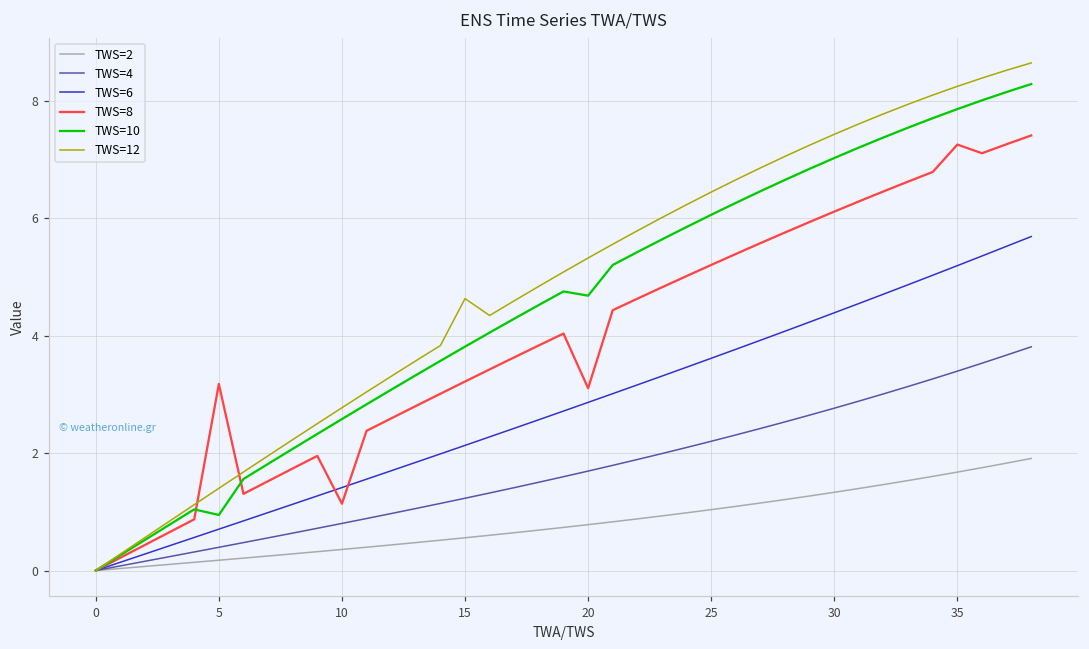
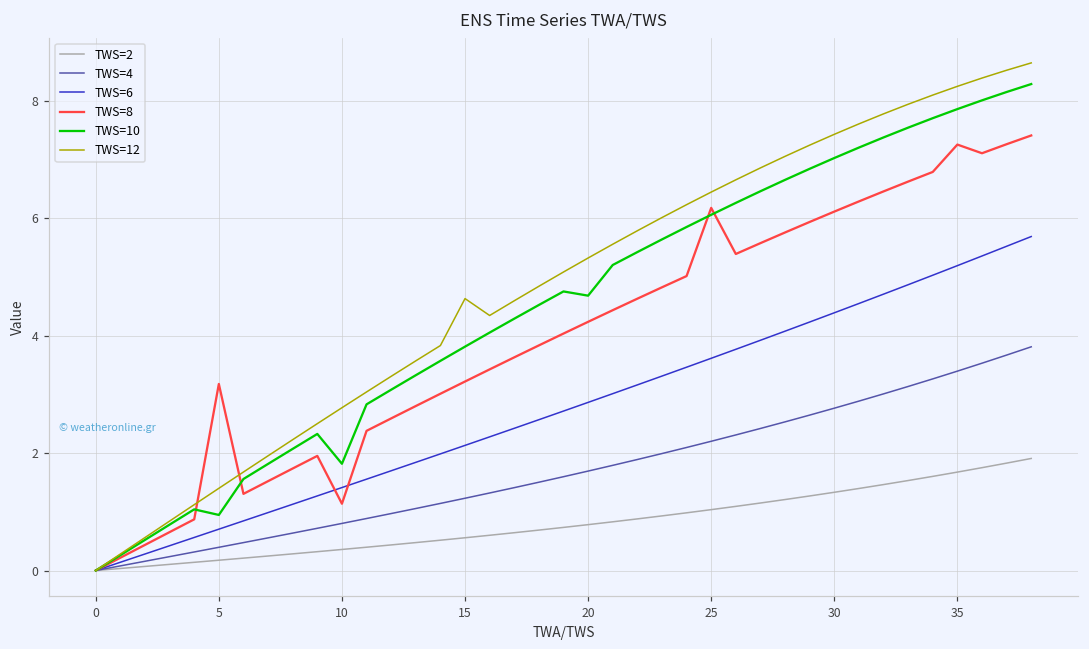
  {
    "TWS=2": {
      "5": 0.2,
      "10": 0.4,
      "15": 0.6,
      "20": 0.8,
      "25": 1.0,
      "30": 1.3,
      "35": 1.7
    },
    "TWS=8": {
      "5": 3.2,
      "10": 1.1,
      "15": 3.2,
-     "20": 3.1,
-     "25": 5.2,
+     "20": 4.2,
+     "25": 6.2,
      "30": 6.1,
      "35": 7.3
    },
    "TWS=10": {
      "5": 0.9,
-     "10": 2.6,
+     "10": 1.8,
      "15": 3.8,
      "20": 4.7,
      "25": 6.1,
      "30": 7.0,
      "35": 7.9
    },
    "TWS=12": {
      "5": 1.4,
      "10": 2.8,
      "15": 4.6,
      "20": 5.3,
      "25": 6.4,
      "30": 7.4,
      "35": 8.2
    }
  }
